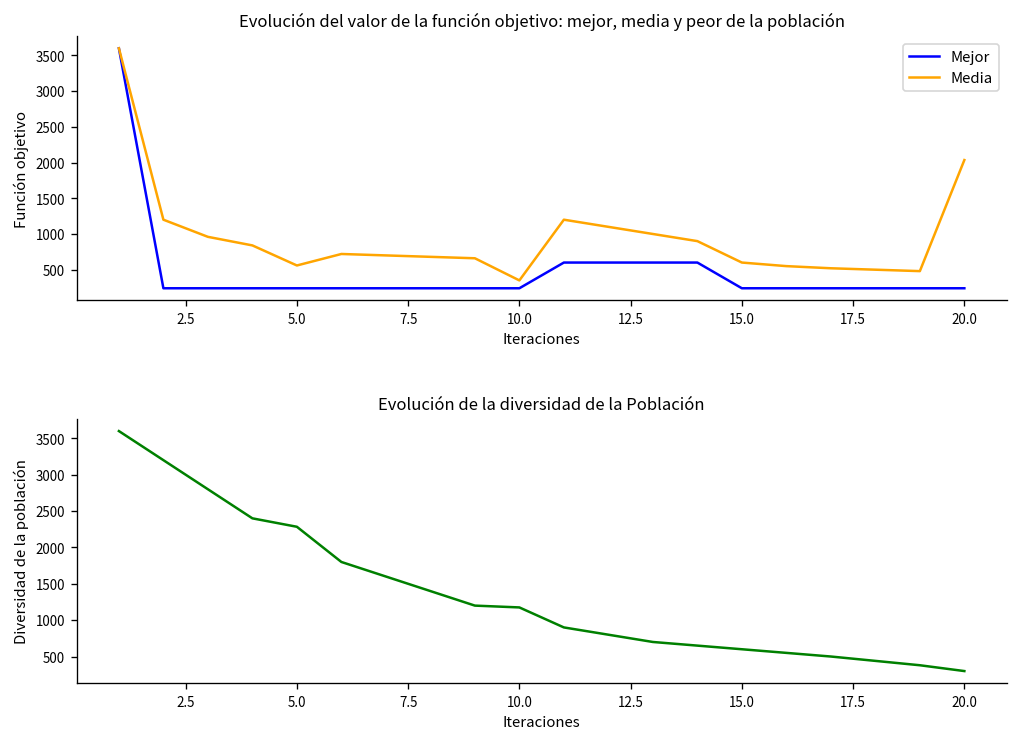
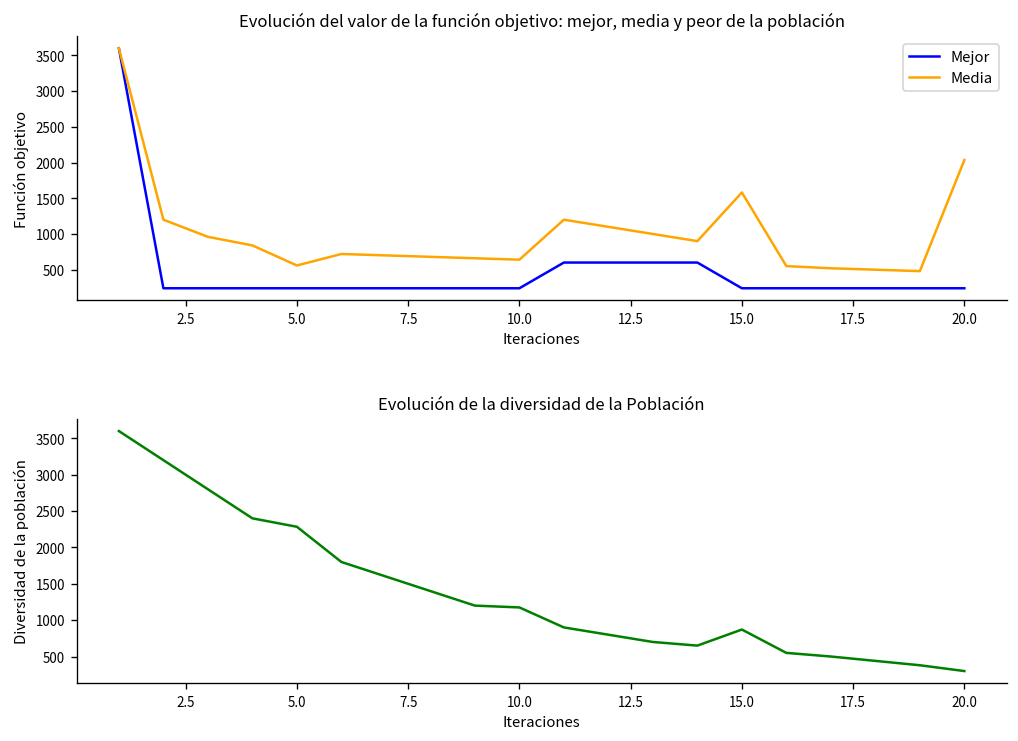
  {
    "Evolución del valor de la función objetivo: mejor, media y peor de la población": {
      "Mejor": {
        "5.0": 200,
        "10.0": 200,
        "15.0": 200,
        "20.0": 200
      },
      "Media": {
        "5.0": 600,
-       "10.0": 400,
-       "15.0": 600,
+       "10.0": 600,
+       "15.0": 1600,
        "20.0": 2000
      }
    },
    "Evolución de la diversidad de la Población": {
      "5.0": 2300,
      "10.0": 1200,
-     "15.0": 600,
+     "15.0": 900,
      "20.0": 300
    }
  }
